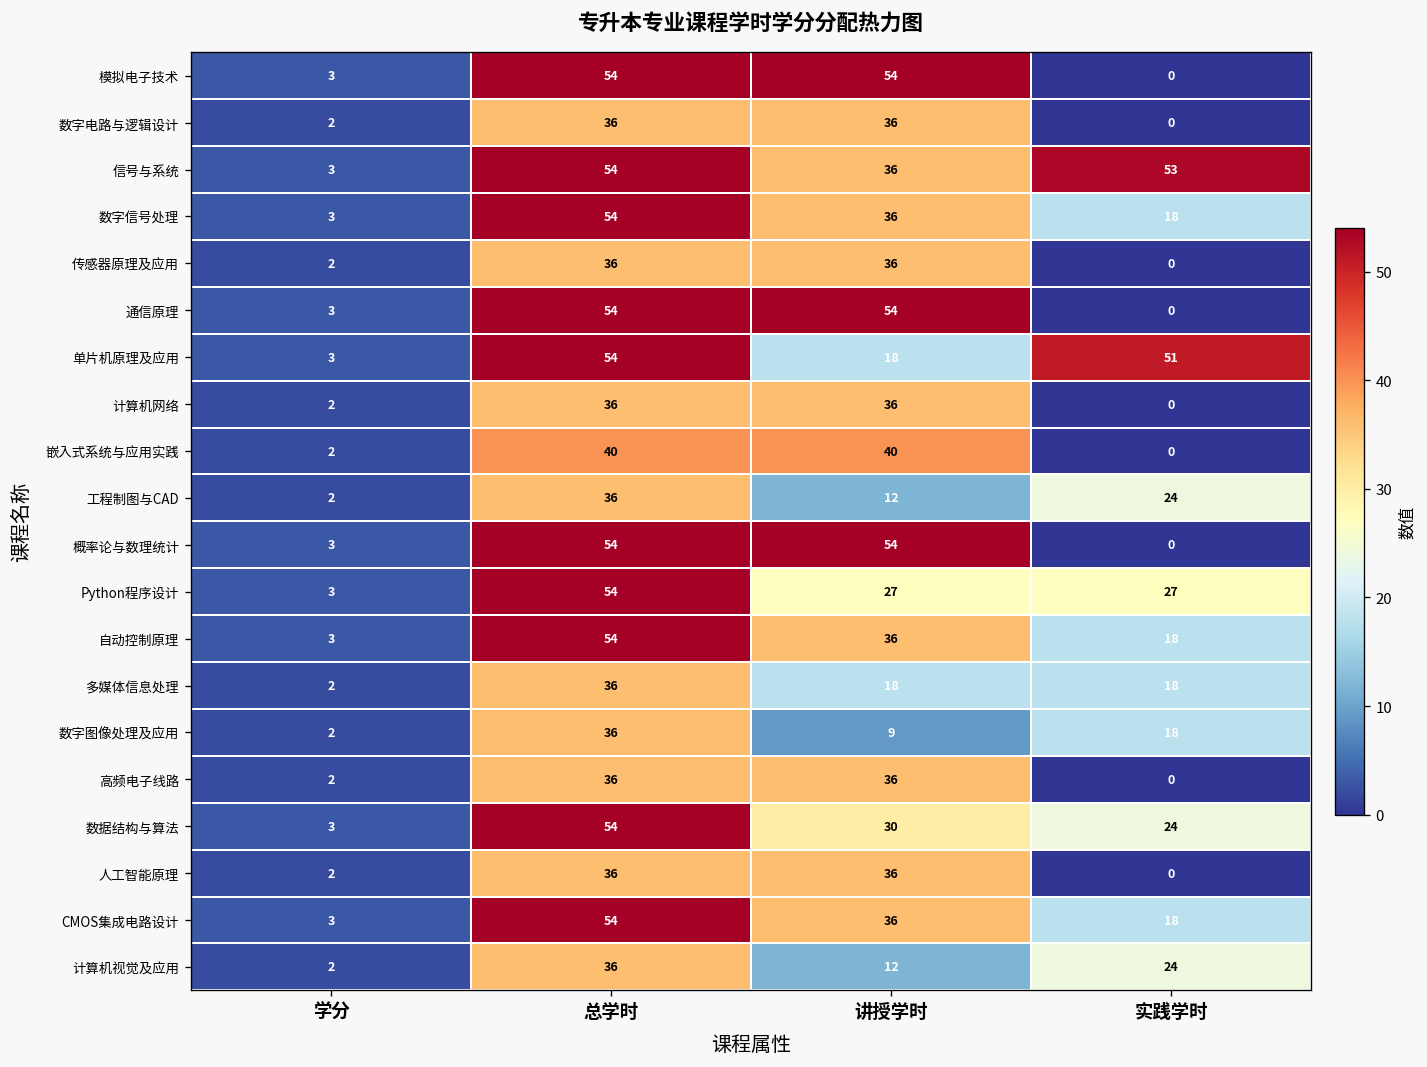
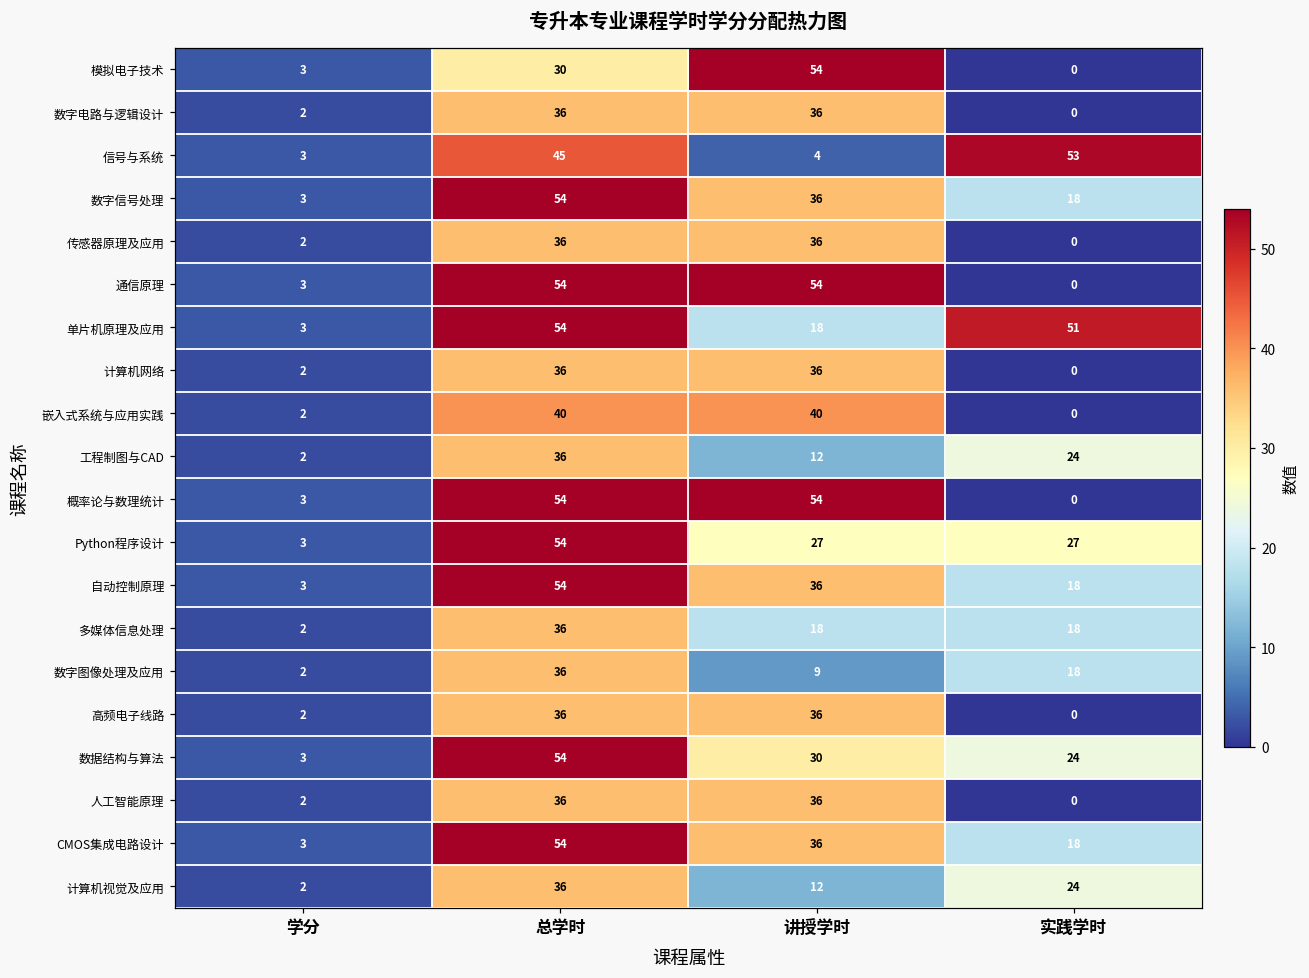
  {
    "模拟电子技术": {
      "学分": 3,
-     "总学时": 54,
+     "总学时": 30,
      "讲授学时": 54,
      "实践学时": 0
    },
    "数字电路与逻辑设计": {
      "学分": 2,
      "总学时": 36,
      "讲授学时": 36,
      "实践学时": 0
    },
    "信号与系统": {
      "学分": 3,
-     "总学时": 54,
-     "讲授学时": 36,
+     "总学时": 45,
+     "讲授学时": 4,
      "实践学时": 53
    },
    "数字信号处理": {
      "学分": 3,
      "总学时": 54,
      "讲授学时": 36,
      "实践学时": 18
    },
    "传感器原理及应用": {
      "学分": 2,
      "总学时": 36,
      "讲授学时": 36,
      "实践学时": 0
    },
    "通信原理": {
      "学分": 3,
      "总学时": 54,
      "讲授学时": 54,
      "实践学时": 0
    },
    "单片机原理及应用": {
      "学分": 3,
      "总学时": 54,
      "讲授学时": 18,
      "实践学时": 51
    },
    "计算机网络": {
      "学分": 2,
      "总学时": 36,
      "讲授学时": 36,
      "实践学时": 0
    },
    "嵌入式系统与应用实践": {
      "学分": 2,
      "总学时": 40,
      "讲授学时": 40,
      "实践学时": 0
    },
    "工程制图与CAD": {
      "学分": 2,
      "总学时": 36,
      "讲授学时": 12,
      "实践学时": 24
    },
    "概率论与数理统计": {
      "学分": 3,
      "总学时": 54,
      "讲授学时": 54,
      "实践学时": 0
    },
    "Python程序设计": {
      "学分": 3,
      "总学时": 54,
      "讲授学时": 27,
      "实践学时": 27
    },
    "自动控制原理": {
      "学分": 3,
      "总学时": 54,
      "讲授学时": 36,
      "实践学时": 18
    },
    "多媒体信息处理": {
      "学分": 2,
      "总学时": 36,
      "讲授学时": 18,
      "实践学时": 18
    },
    "数字图像处理及应用": {
      "学分": 2,
      "总学时": 36,
      "讲授学时": 9,
      "实践学时": 18
    },
    "高频电子线路": {
      "学分": 2,
      "总学时": 36,
      "讲授学时": 36,
      "实践学时": 0
    },
    "数据结构与算法": {
      "学分": 3,
      "总学时": 54,
      "讲授学时": 30,
      "实践学时": 24
    },
    "人工智能原理": {
      "学分": 2,
      "总学时": 36,
      "讲授学时": 36,
      "实践学时": 0
    },
    "CMOS集成电路设计": {
      "学分": 3,
      "总学时": 54,
      "讲授学时": 36,
      "实践学时": 18
    },
    "计算机视觉及应用": {
      "学分": 2,
      "总学时": 36,
      "讲授学时": 12,
      "实践学时": 24
    }
  }
